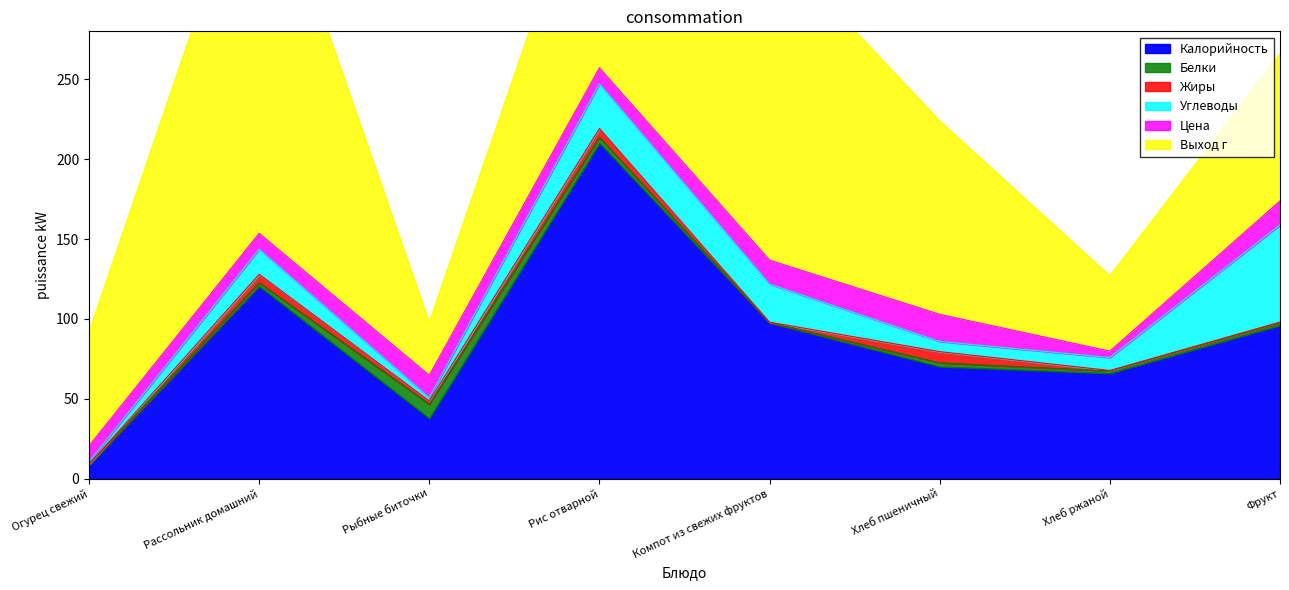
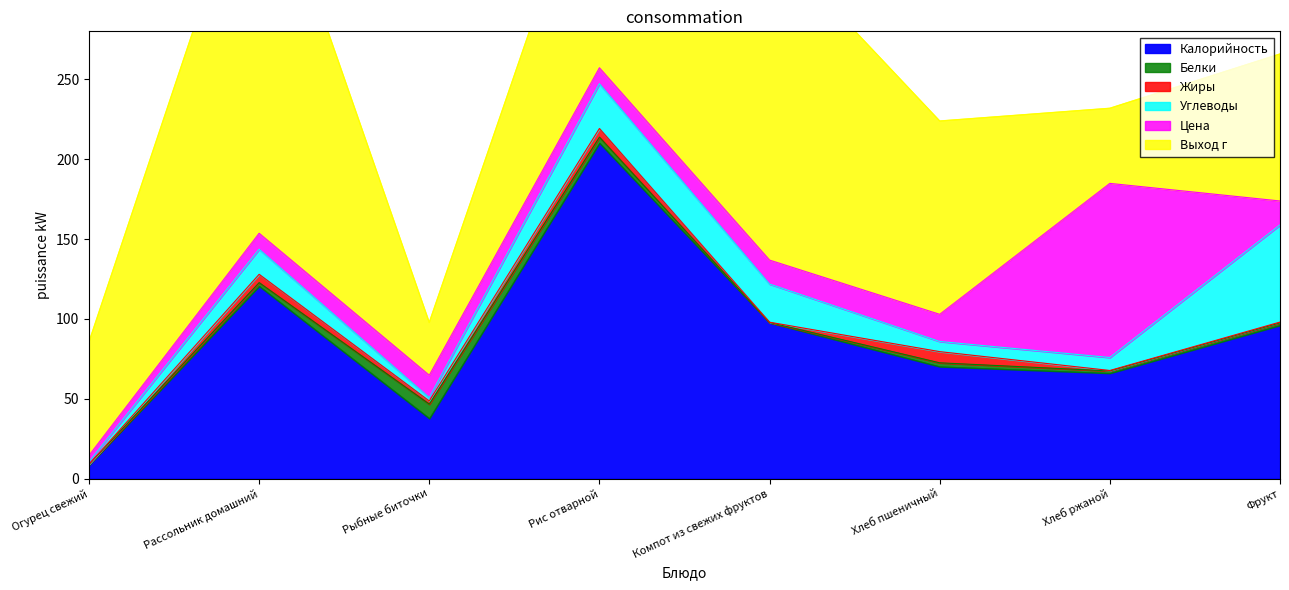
  {
    "Калорийность": {
      "Рассольник домашний": 121,
      "Рыбные биточки": 38,
      "Рис отварной": 210,
      "Хлеб пшеничный": 70
    },
    "Белки": {
      "Рассольник домашний": 2,
      "Рыбные биточки": 9,
      "Рис отварной": 4,
      "Хлеб пшеничный": 2
    },
    "Жиры": {
      "Рассольник домашний": 5,
      "Рыбные биточки": 2,
      "Рис отварной": 5,
      "Хлеб пшеничный": 7
    },
    "Углеводы": {
      "Рассольник домашний": 16,
      "Рыбные биточки": 2,
      "Рис отварной": 28,
      "Компот из свежих фруктов": 24,
      "Хлеб пшеничный": 6,
      "Хлеб ржаной": 8,
      "Фрукт": 61
    },
    "Цена": {
-     "Огурец свежий": 10,
+     "Огурец свежий": 4,
      "Рассольник домашний": 10,
      "Рыбные биточки": 14,
      "Рис отварной": 10,
      "Компот из свежих фруктов": 15,
      "Хлеб пшеничный": 17,
-     "Хлеб ржаной": 4,
+     "Хлеб ржаной": 109,
      "Фрукт": 15
    },
    "Выход г": {
      "Огурец свежий": 71,
      "Рыбные биточки": 33,
      "Хлеб пшеничный": 121,
      "Хлеб ржаной": 47,
      "Фрукт": 92
    }
  }
